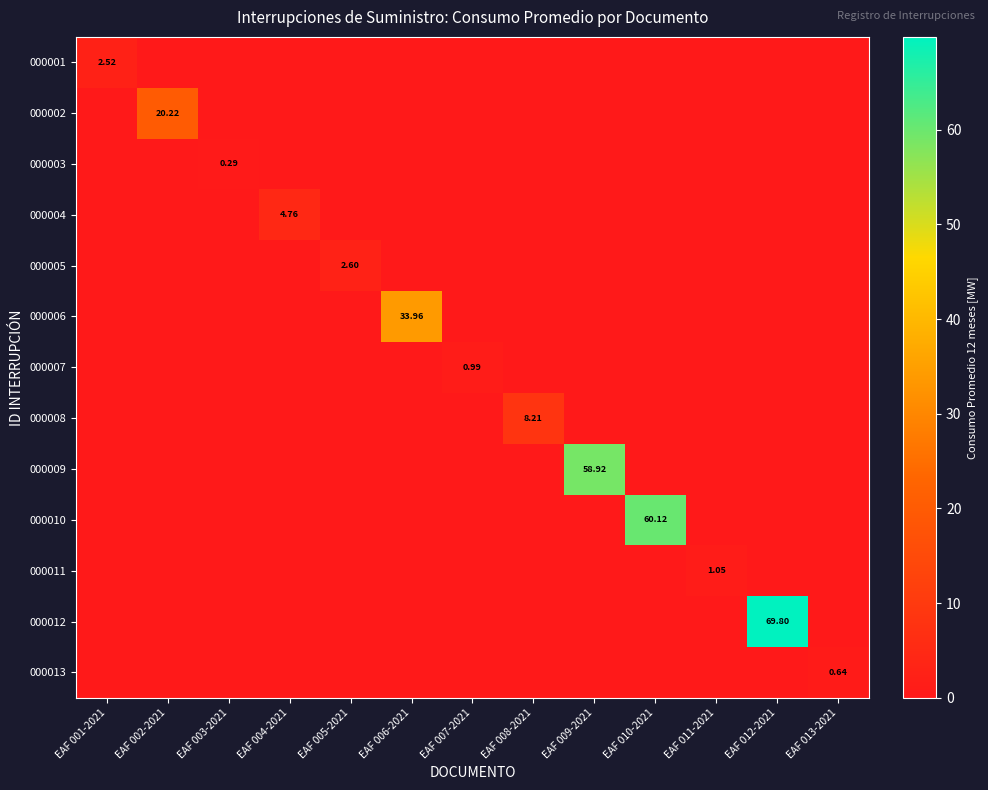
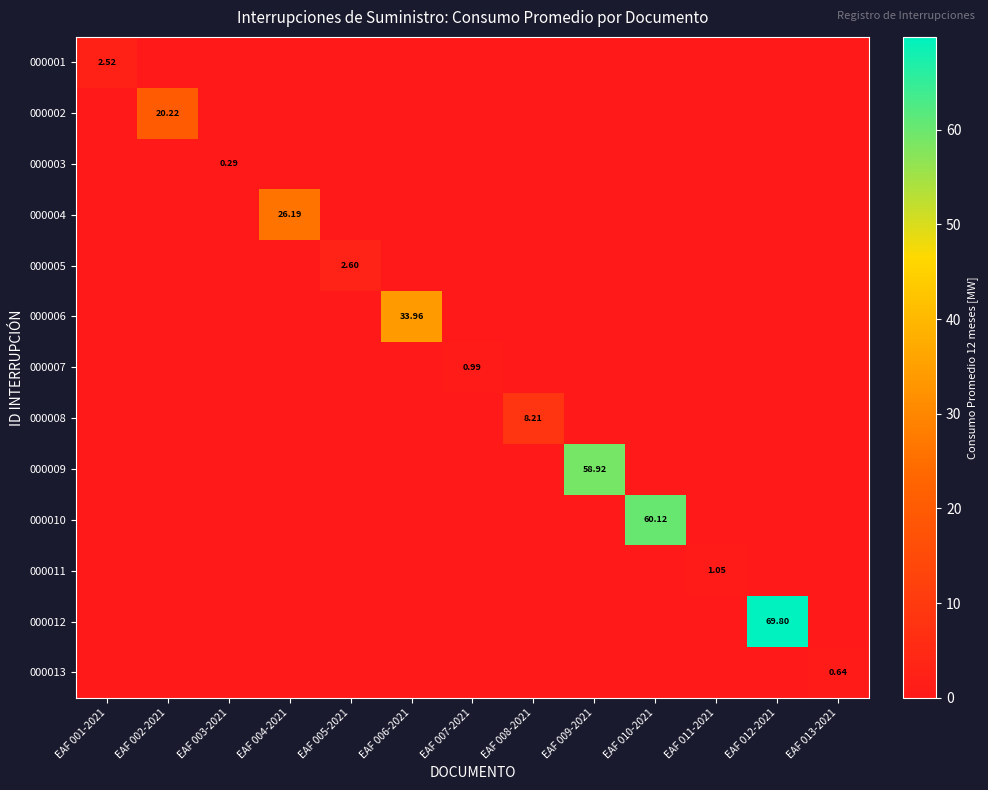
  {
    "000001": {
      "EAF 001-2021": 2.52
    },
    "000002": {
      "EAF 002-2021": 20.22
    },
    "000003": {
      "EAF 003-2021": 0.29
    },
    "000004": {
-     "EAF 004-2021": 4.76
+     "EAF 004-2021": 26.19
    },
    "000005": {
      "EAF 005-2021": 2.60
    },
    "000006": {
      "EAF 006-2021": 33.96
    },
    "000007": {
      "EAF 007-2021": 0.99
    },
    "000008": {
      "EAF 008-2021": 8.21
    },
    "000009": {
      "EAF 009-2021": 58.92
    },
    "000010": {
      "EAF 010-2021": 60.12
    },
    "000011": {
      "EAF 011-2021": 1.05
    },
    "000012": {
      "EAF 012-2021": 69.80
    },
    "000013": {
      "EAF 013-2021": 0.64
    }
  }
